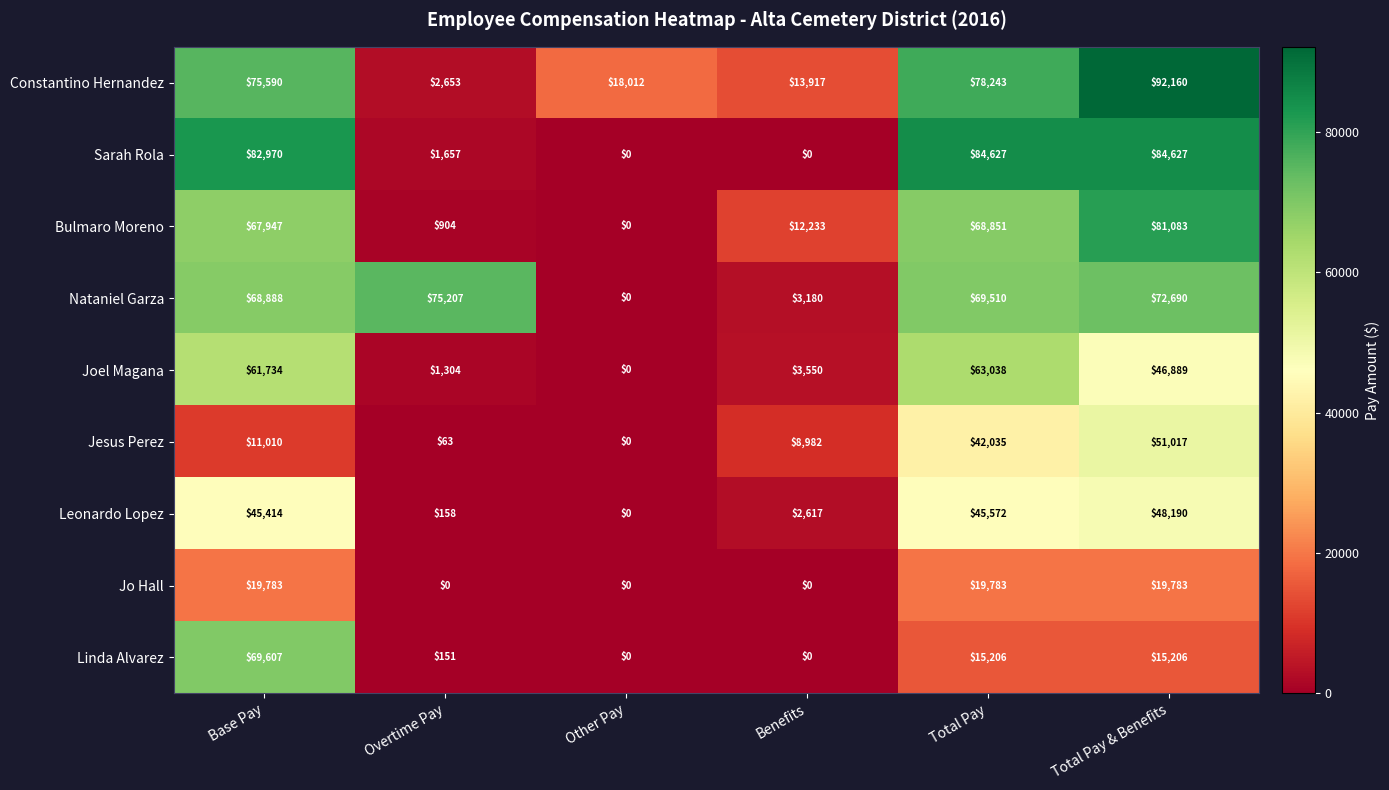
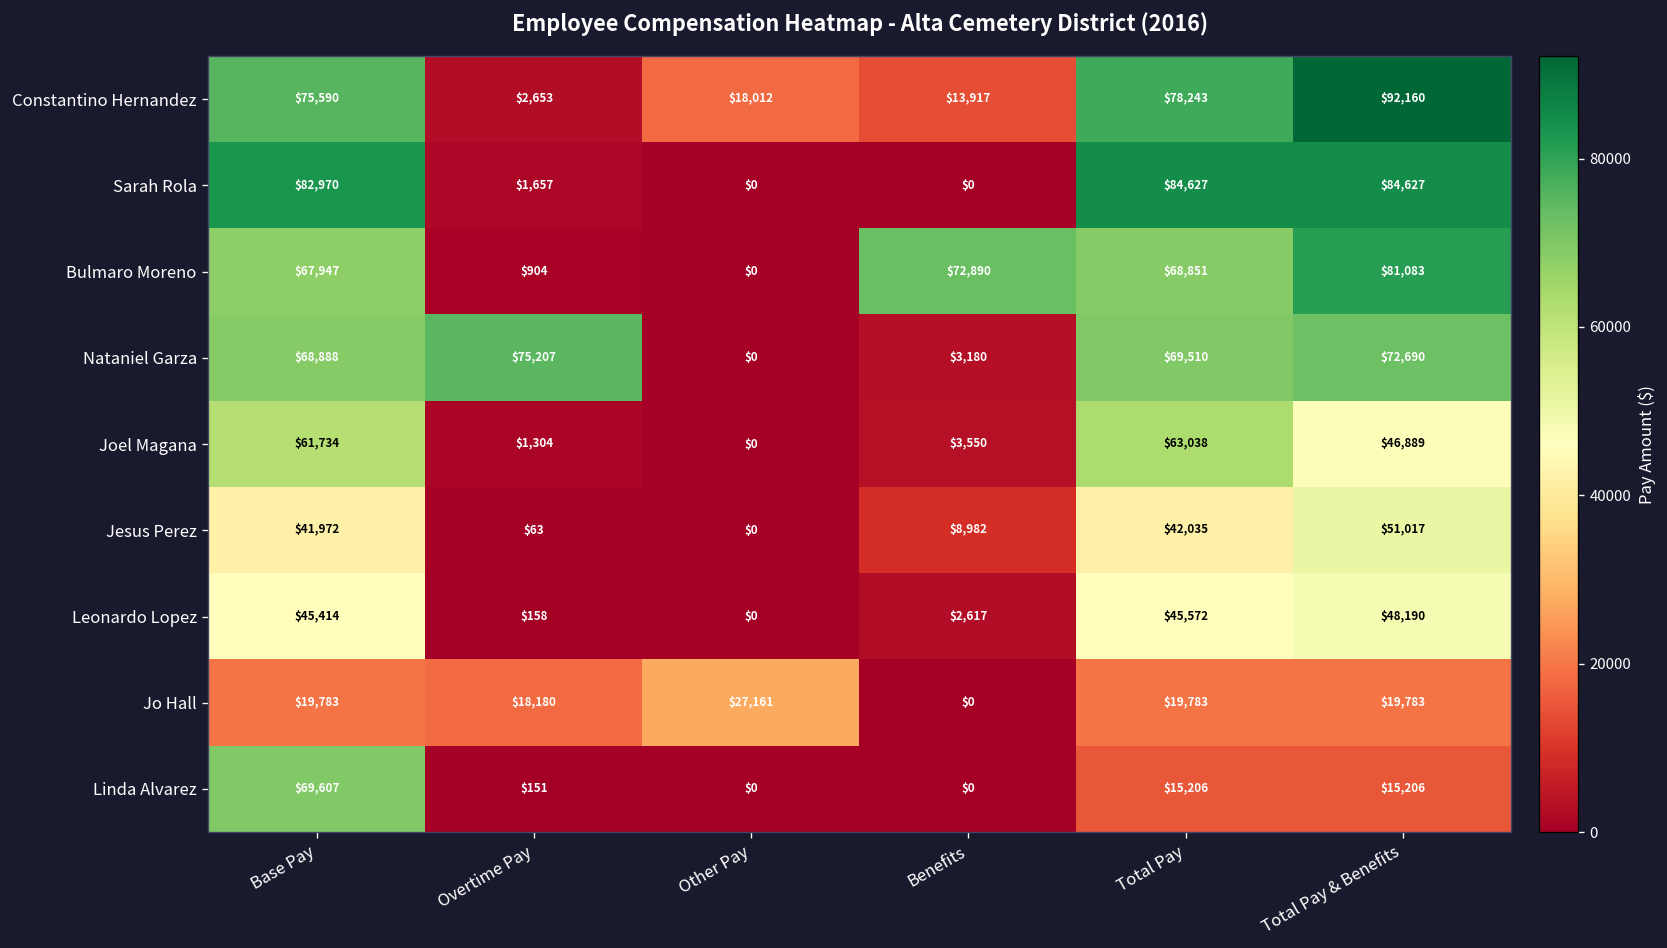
  {
    "Constantino Hernandez": {
      "Base Pay": "$75,590",
      "Overtime Pay": "$2,653",
      "Other Pay": "$18,012",
      "Benefits": "$13,917",
      "Total Pay": "$78,243",
      "Total Pay & Benefits": "$92,160"
    },
    "Sarah Rola": {
      "Base Pay": "$82,970",
      "Overtime Pay": "$1,657",
      "Other Pay": "$0",
      "Benefits": "$0",
      "Total Pay": "$84,627",
      "Total Pay & Benefits": "$84,627"
    },
    "Bulmaro Moreno": {
      "Base Pay": "$67,947",
      "Overtime Pay": "$904",
      "Other Pay": "$0",
-     "Benefits": "$12,233",
+     "Benefits": "$72,890",
      "Total Pay": "$68,851",
      "Total Pay & Benefits": "$81,083"
    },
    "Nataniel Garza": {
      "Base Pay": "$68,888",
      "Overtime Pay": "$75,207",
      "Other Pay": "$0",
      "Benefits": "$3,180",
      "Total Pay": "$69,510",
      "Total Pay & Benefits": "$72,690"
    },
    "Joel Magana": {
      "Base Pay": "$61,734",
      "Overtime Pay": "$1,304",
      "Other Pay": "$0",
      "Benefits": "$3,550",
      "Total Pay": "$63,038",
      "Total Pay & Benefits": "$46,889"
    },
    "Jesus Perez": {
-     "Base Pay": "$11,010",
+     "Base Pay": "$41,972",
      "Overtime Pay": "$63",
      "Other Pay": "$0",
      "Benefits": "$8,982",
      "Total Pay": "$42,035",
      "Total Pay & Benefits": "$51,017"
    },
    "Leonardo Lopez": {
      "Base Pay": "$45,414",
      "Overtime Pay": "$158",
      "Other Pay": "$0",
      "Benefits": "$2,617",
      "Total Pay": "$45,572",
      "Total Pay & Benefits": "$48,190"
    },
    "Jo Hall": {
      "Base Pay": "$19,783",
-     "Overtime Pay": "$0",
-     "Other Pay": "$0",
+     "Overtime Pay": "$18,180",
+     "Other Pay": "$27,161",
      "Benefits": "$0",
      "Total Pay": "$19,783",
      "Total Pay & Benefits": "$19,783"
    },
    "Linda Alvarez": {
      "Base Pay": "$69,607",
      "Overtime Pay": "$151",
      "Other Pay": "$0",
      "Benefits": "$0",
      "Total Pay": "$15,206",
      "Total Pay & Benefits": "$15,206"
    }
  }
